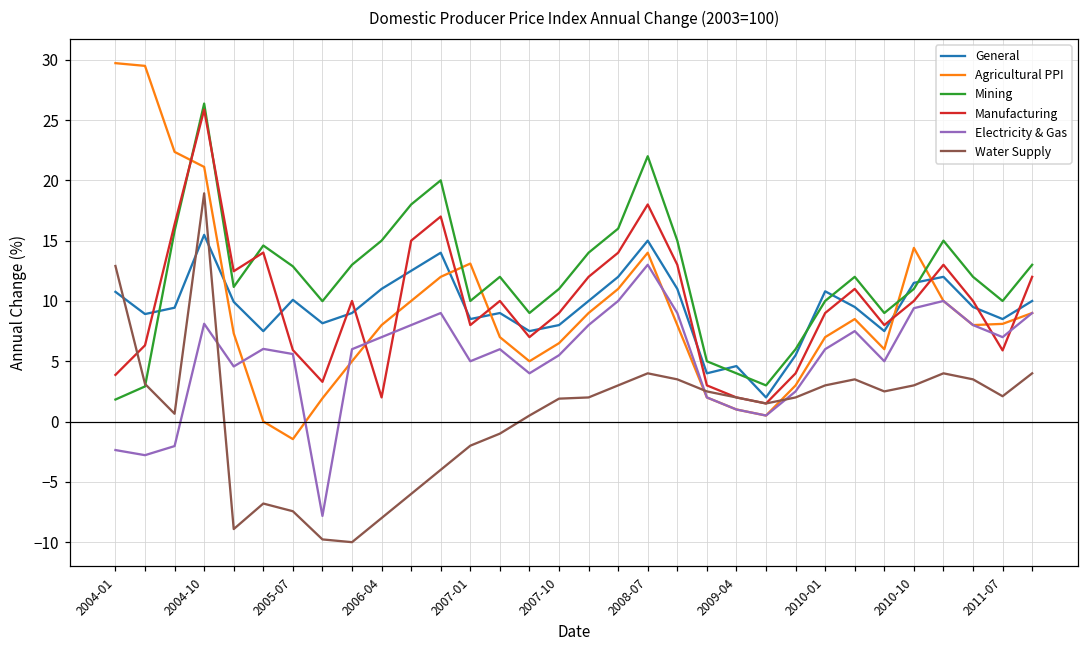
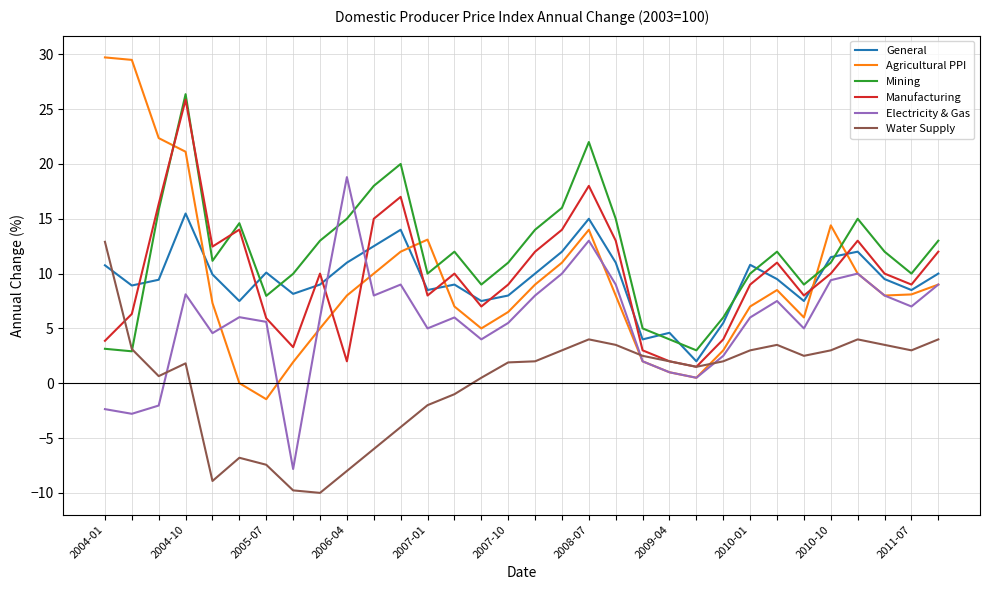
  {
    "General": {
      "2004-01": 10.8,
      "2004-10": 15.5,
      "2005-07": 10.1,
      "2006-04": 11.0,
      "2007-01": 8.5,
      "2007-10": 8.0,
      "2008-07": 15.0,
      "2009-04": 4.6,
      "2010-01": 10.8,
      "2010-10": 11.5,
      "2011-07": 8.5
    },
    "Agricultural PPI": {
      "2004-01": 29.7,
      "2004-10": 21.1,
      "2005-07": -1.5,
      "2006-04": 8.0,
      "2007-01": 13.1,
      "2007-10": 6.5,
      "2008-07": 14.0,
      "2010-01": 7.0,
      "2010-10": 14.4,
      "2011-07": 8.1
    },
    "Mining": {
-     "2004-01": 1.8,
+     "2004-01": 3.1,
      "2004-10": 26.4,
-     "2005-07": 12.9,
+     "2005-07": 8.0,
      "2006-04": 15.0,
      "2007-01": 10.0,
      "2007-10": 11.0,
      "2008-07": 22.0,
      "2009-04": 4.0,
      "2010-01": 10.0,
      "2010-10": 11.0,
      "2011-07": 10.0
    },
    "Manufacturing": {
      "2004-01": 3.9,
      "2004-10": 25.9,
      "2005-07": 5.9,
      "2006-04": 2.0,
      "2007-01": 8.0,
      "2007-10": 9.0,
      "2008-07": 18.0,
      "2010-01": 9.0,
      "2010-10": 10.0,
-     "2011-07": 5.9
+     "2011-07": 9.0
    },
    "Electricity & Gas": {
      "2004-01": -2.4,
      "2004-10": 8.1,
      "2005-07": 5.6,
-     "2006-04": 7.0,
+     "2006-04": 18.8,
      "2007-01": 5.0,
      "2007-10": 5.5,
      "2008-07": 13.0,
      "2010-01": 6.0,
      "2010-10": 9.4,
      "2011-07": 7.0
    },
    "Water Supply": {
      "2004-01": 12.9,
-     "2004-10": 18.9,
+     "2004-10": 1.8,
      "2005-07": -7.4,
      "2006-04": -8.0,
      "2007-01": -2.0,
      "2007-10": 1.9,
      "2008-07": 4.0,
      "2010-01": 3.0,
      "2010-10": 3.0,
-     "2011-07": 2.1
+     "2011-07": 3.0
    }
  }
